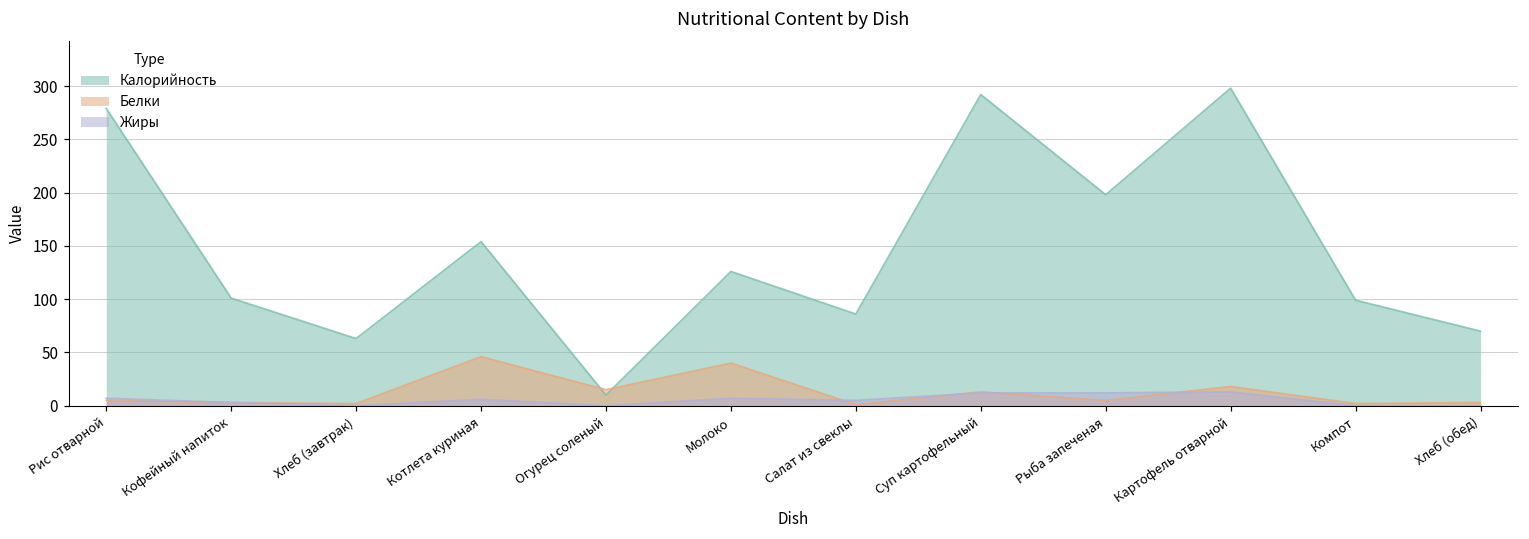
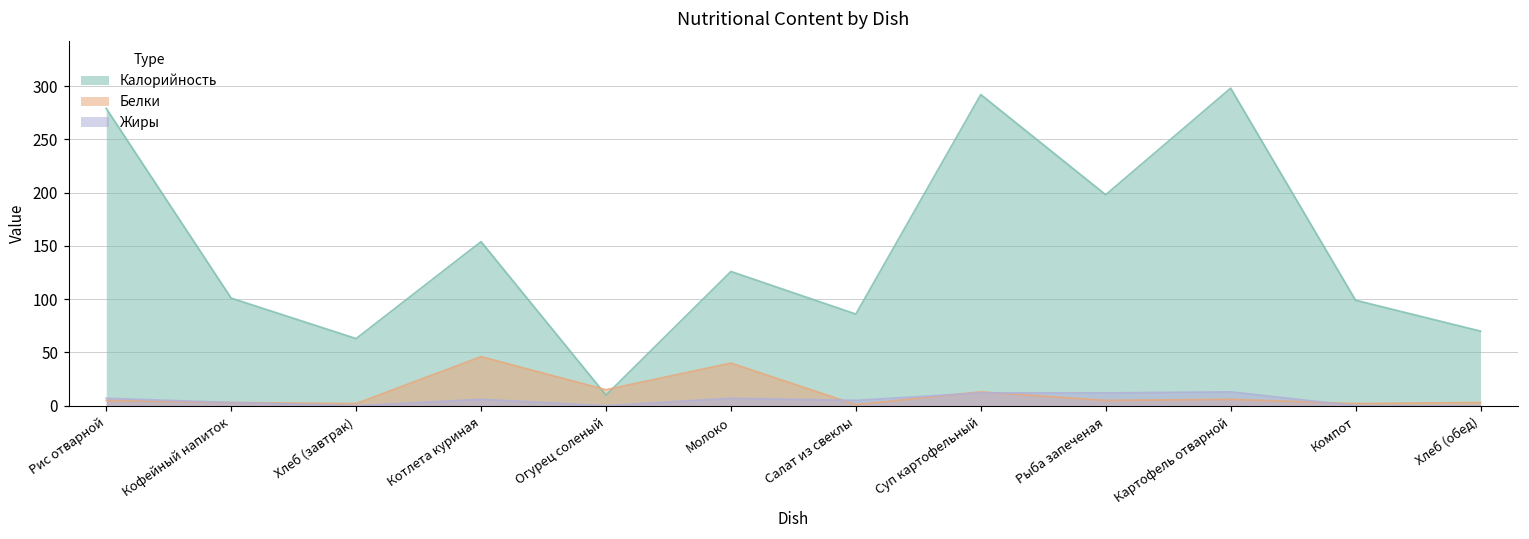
  {
    "Белки": {
      "Котлета куриная": 50,
      "Огурец соленый": 20,
      "Молоко": 40,
      "Салат из свеклы": 0,
      "Рыба запеченая": 10,
-     "Картофель отварной": 20,
+     "Картофель отварной": 10,
      "Хлеб (обед)": 0
    }
  }
